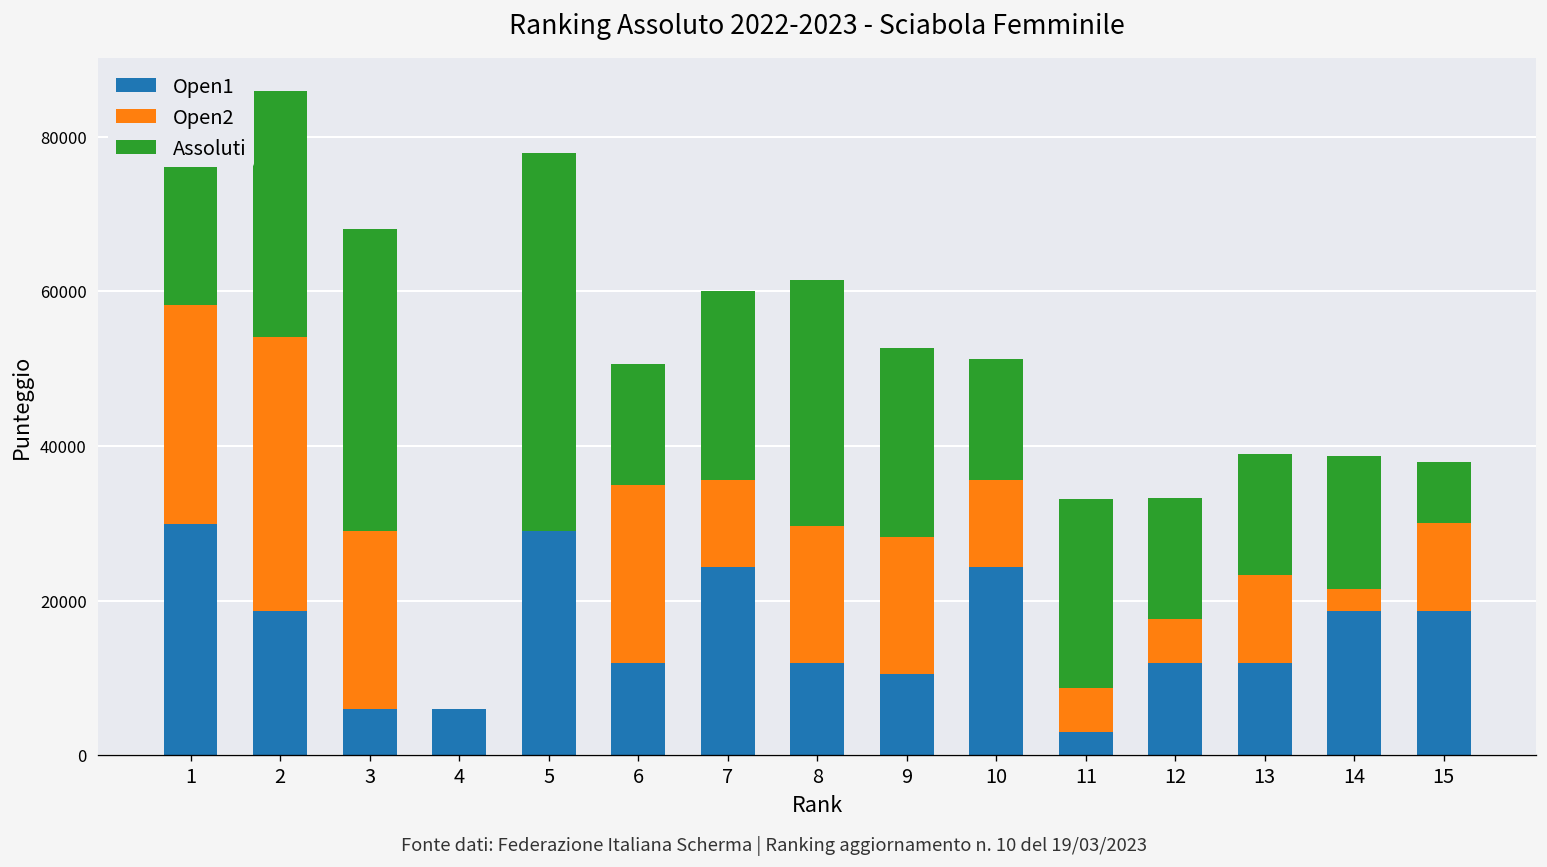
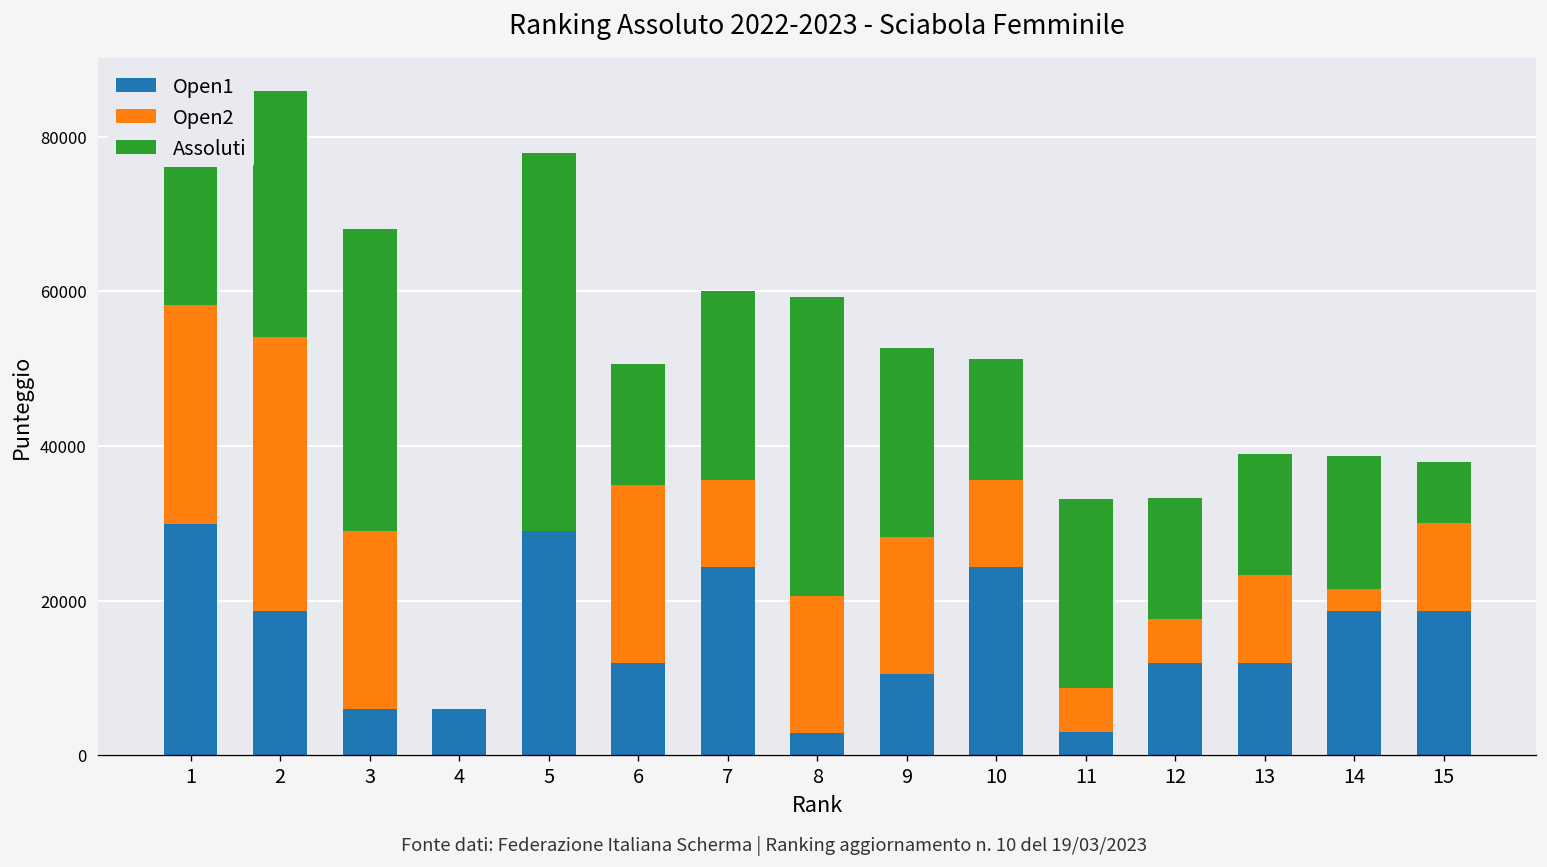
  {
    "Open1": {
      "1": 30000,
      "2": 19000,
      "3": 6000,
      "4": 6000,
      "5": 29000,
      "6": 12000,
      "7": 24000,
-     "8": 12000,
+     "8": 3000,
      "9": 11000,
      "10": 24000,
      "11": 3000,
      "12": 12000,
      "13": 12000,
      "14": 19000,
      "15": 19000
    },
    "Open2": {
      "1": 28000,
      "2": 35000,
      "3": 23000,
      "4": 0,
      "5": 0,
      "6": 23000,
      "7": 11000,
      "8": 18000,
      "9": 18000,
      "10": 11000,
      "11": 6000,
      "12": 6000,
      "13": 11000,
      "14": 3000,
      "15": 11000
    },
    "Assoluti": {
      "2": 32000,
      "3": 39000,
      "4": 0,
      "5": 49000,
      "6": 16000,
      "7": 24000,
-     "8": 32000,
+     "8": 39000,
      "9": 24000,
      "10": 16000,
      "11": 24000,
      "12": 16000,
      "13": 16000,
      "14": 17000,
      "15": 8000
    }
  }
